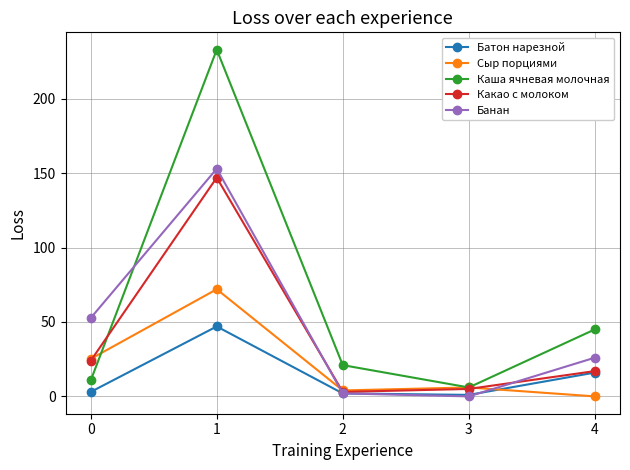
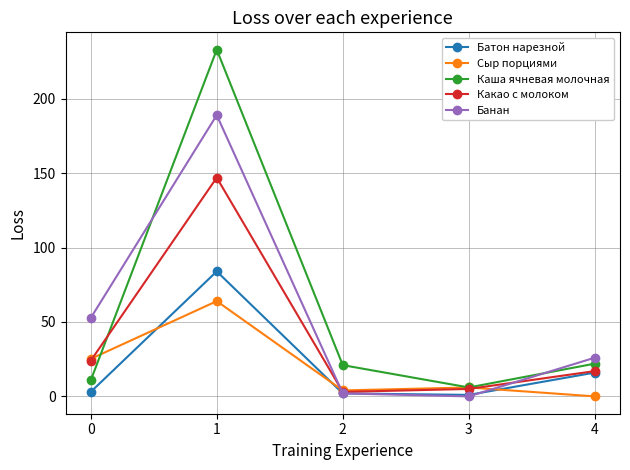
  {
    "Батон нарезной": {
      "0": 3,
-     "1": 47
+     "1": 84
    },
    "Сыр порциями": {
-     "1": 72,
+     "1": 64,
      "4": 0
    },
    "Каша ячневая молочная": {
      "0": 11,
      "1": 233,
      "2": 21,
-     "4": 45
+     "4": 22
    },
    "Какао с молоком": {
      "1": 147
    },
    "Банан": {
      "0": 53,
-     "1": 153,
+     "1": 189,
      "4": 26
    }
  }
